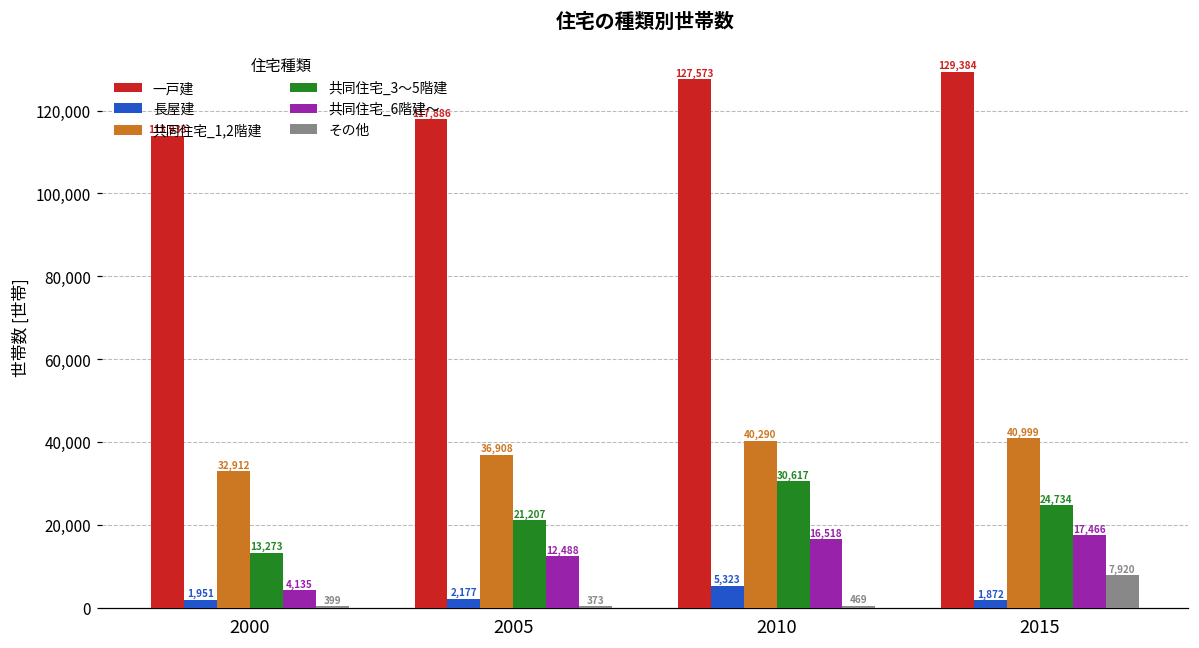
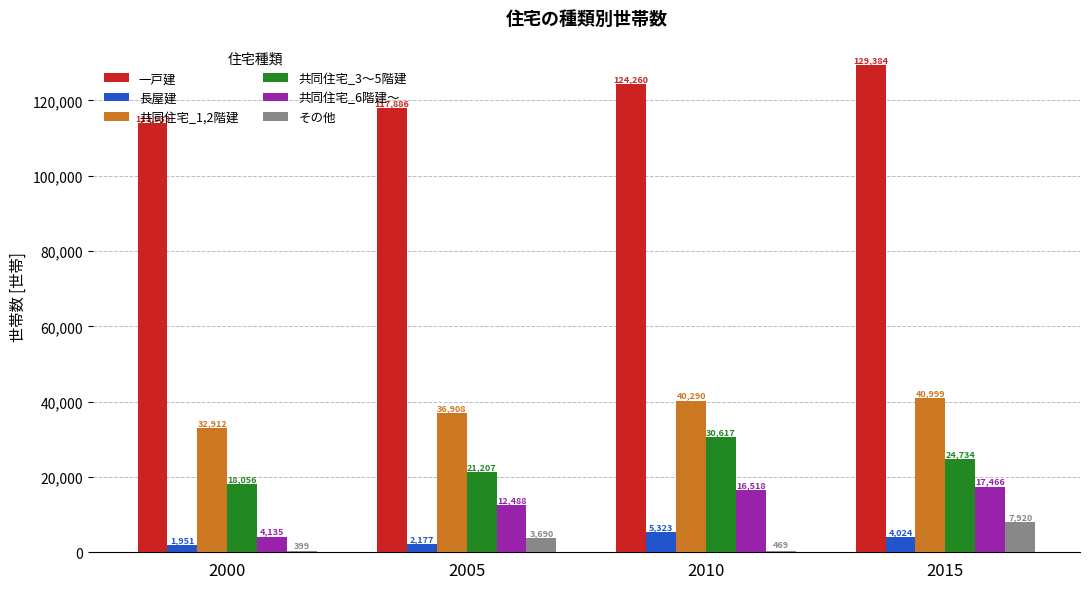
  {
    "一戸建": {
      "2000": "113,933",
      "2005": "117,886",
-     "2010": "127,573",
+     "2010": "124,260",
      "2015": "129,384"
    },
    "長屋建": {
      "2000": "1,951",
      "2005": "2,177",
      "2010": "5,323",
-     "2015": "1,872"
+     "2015": "4,024"
    },
    "共同住宅_1,2階建": {
      "2000": "32,912",
      "2005": "36,908",
      "2010": "40,290",
      "2015": "40,999"
    },
    "共同住宅_3～5階建": {
-     "2000": "13,273",
+     "2000": "18,056",
      "2005": "21,207",
      "2010": "30,617",
      "2015": "24,734"
    },
    "共同住宅_6階建～": {
      "2000": "4,135",
      "2005": "12,488",
      "2010": "16,518",
      "2015": "17,466"
    },
    "その他": {
      "2000": "399",
-     "2005": "373",
+     "2005": "3,690",
      "2010": "469",
      "2015": "7,920"
    }
  }
